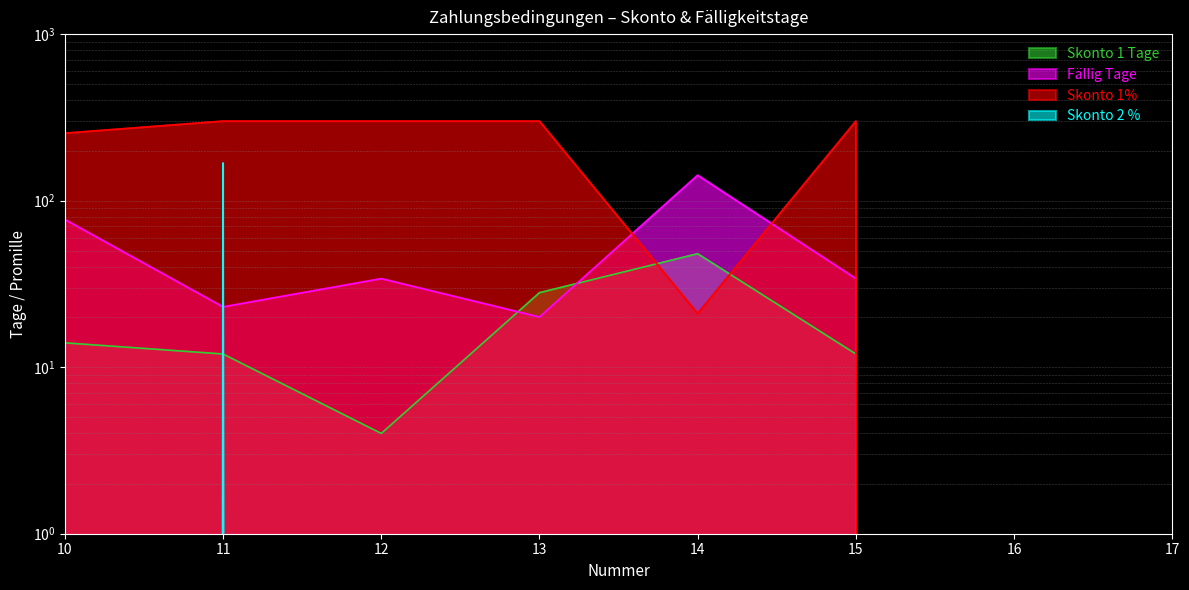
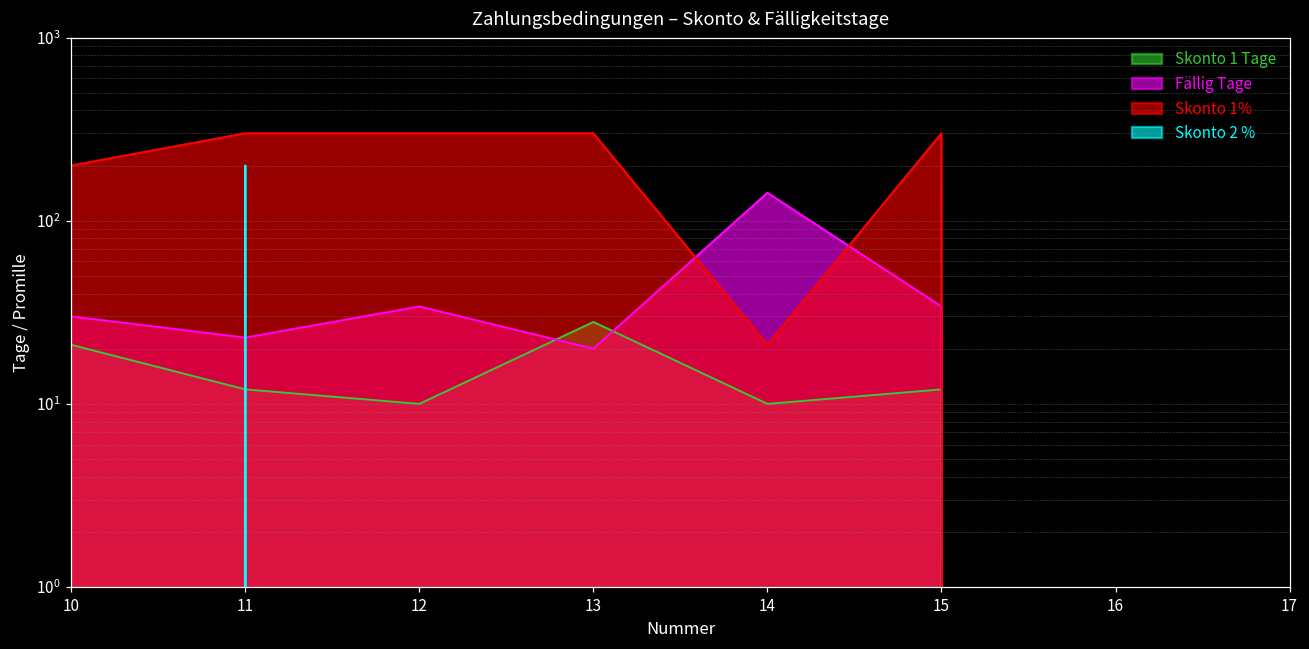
  {
    "Skonto 1 Tage": {
-     "10": 14,
+     "10": 21,
      "11": 12,
-     "12": 4,
+     "12": 10,
      "13": 28,
-     "14": 48,
+     "14": 10,
      "15": 12
    },
    "Fällig Tage": {
-     "10": 80,
+     "10": 30,
      "11": 23,
      "12": 34,
      "13": 20,
      "14": 140,
      "15": 34
    },
    "Skonto 1%": {
-     "10": 250,
+     "10": 200,
      "11": 300,
      "12": 300,
      "13": 300,
      "14": 21,
      "15": 300
    },
    "Skonto 2 %": {
-     "11": 170
+     "11": 200
    }
  }
